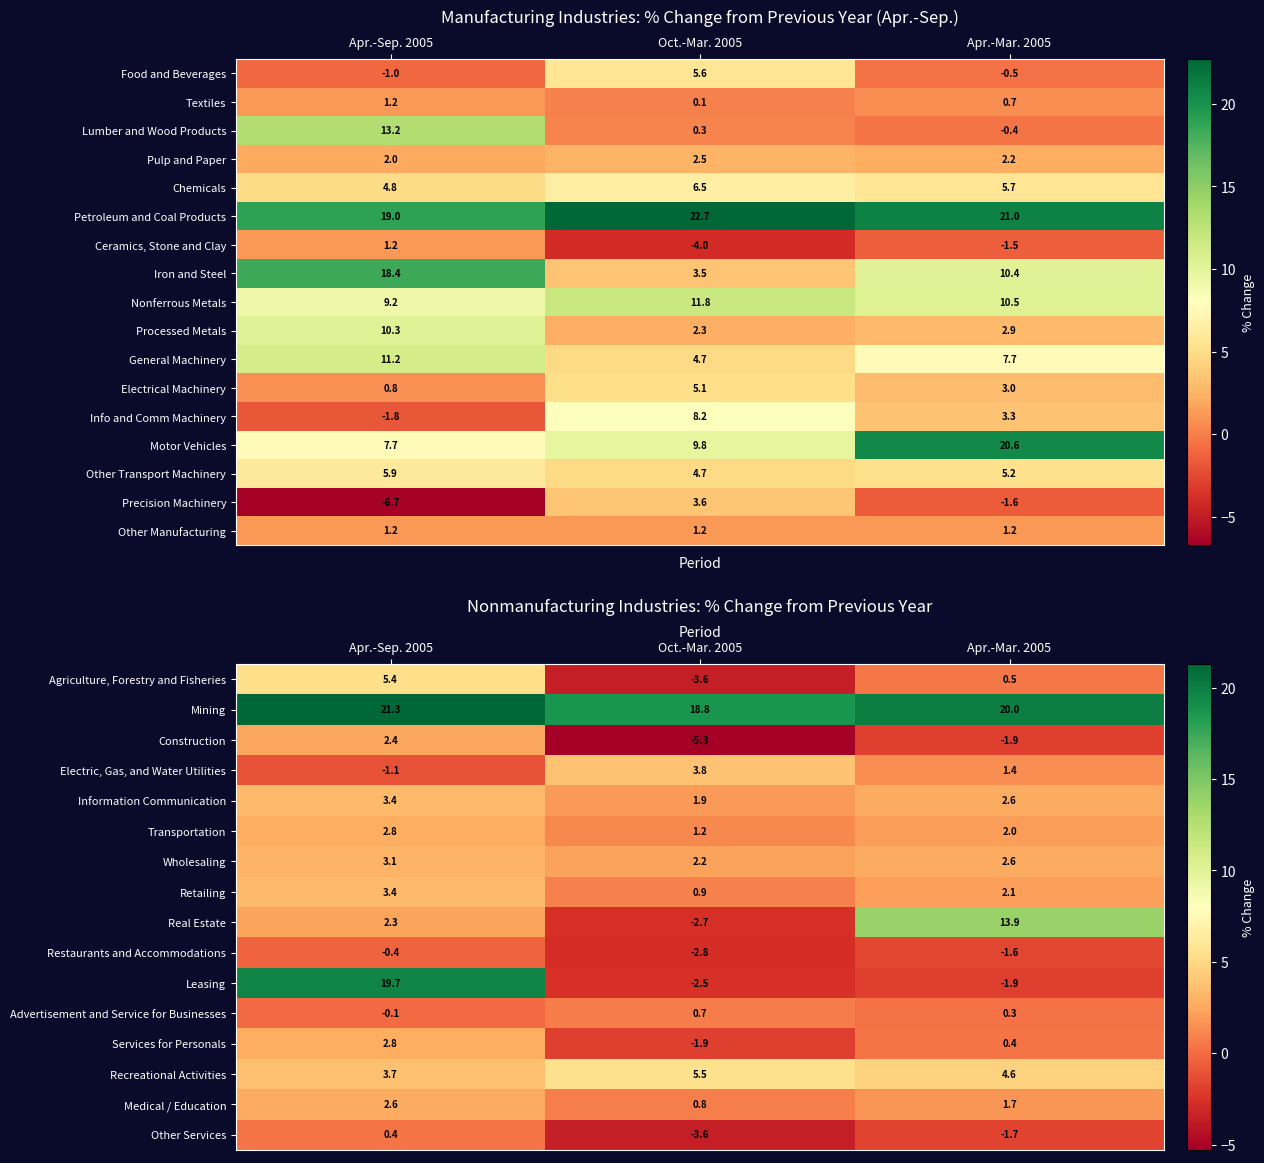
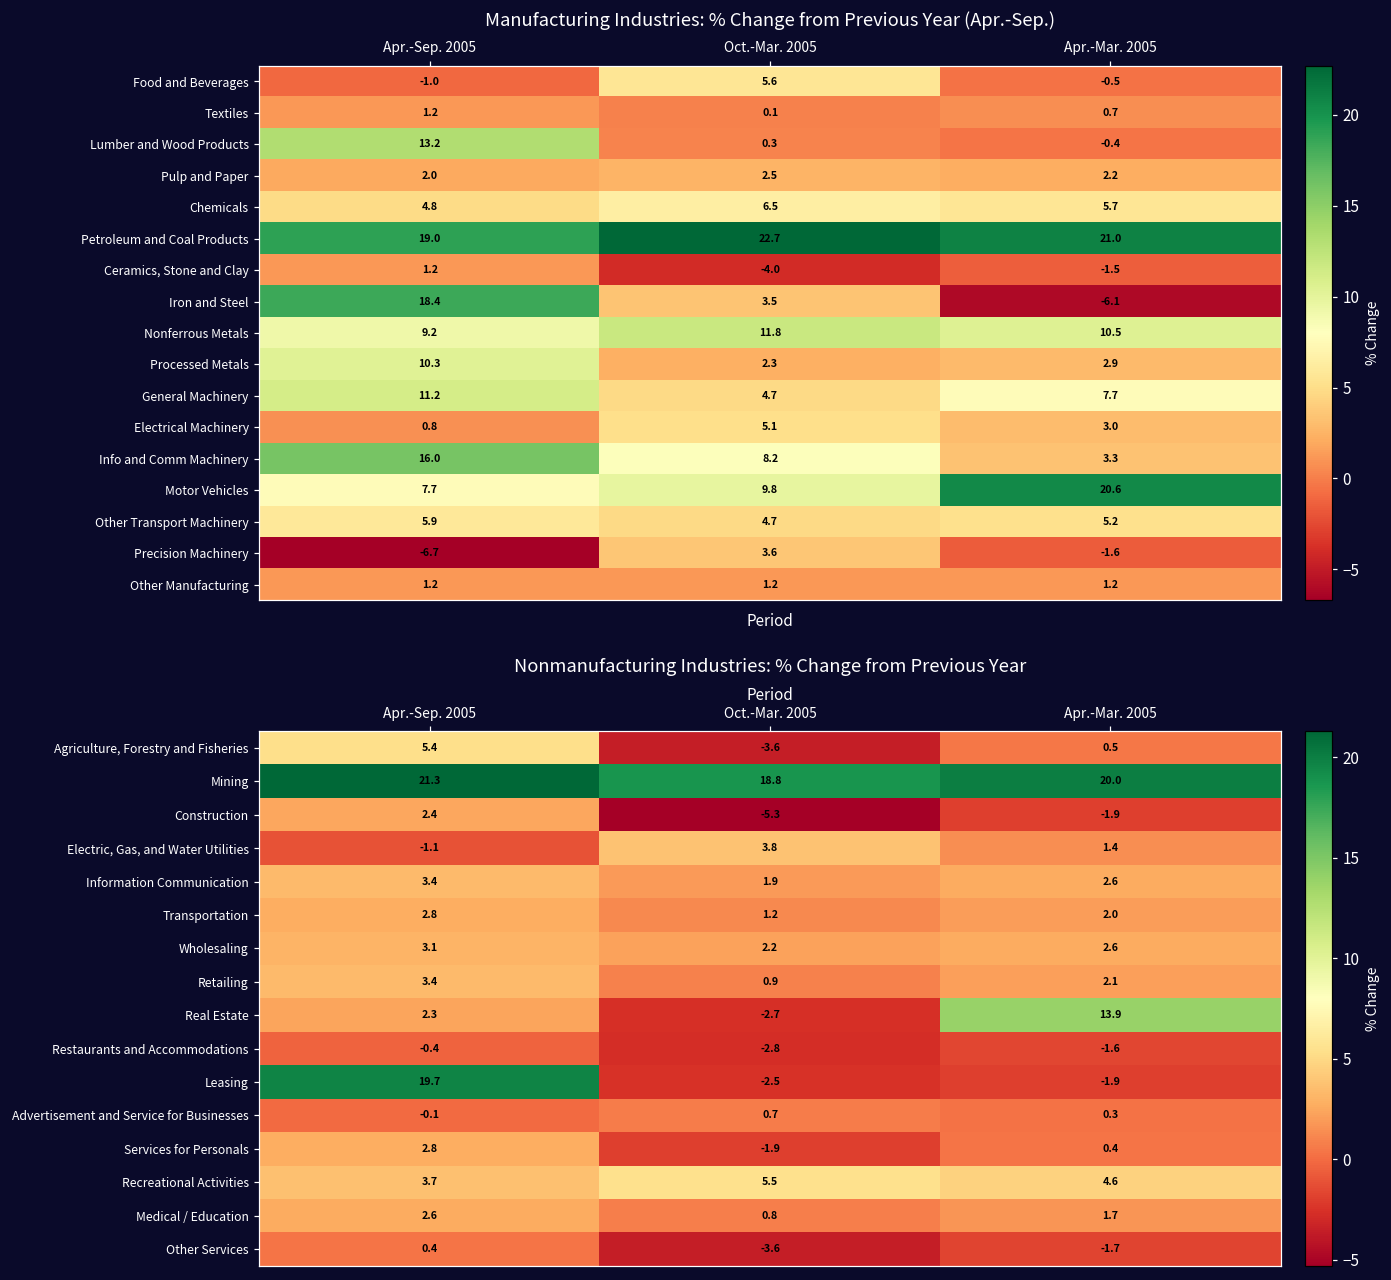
  {
    "Manufacturing Industries: % Change from Previous Year (Apr.-Sep.)": {
      "Food and Beverages": {
        "Apr.-Sep. 2005": -1.0,
        "Oct.-Mar. 2005": 5.6,
        "Apr.-Mar. 2005": -0.5
      },
      "Textiles": {
        "Apr.-Sep. 2005": 1.2,
        "Oct.-Mar. 2005": 0.1,
        "Apr.-Mar. 2005": 0.7
      },
      "Lumber and Wood Products": {
        "Apr.-Sep. 2005": 13.2,
        "Oct.-Mar. 2005": 0.3,
        "Apr.-Mar. 2005": -0.4
      },
      "Pulp and Paper": {
        "Apr.-Sep. 2005": 2.0,
        "Oct.-Mar. 2005": 2.5,
        "Apr.-Mar. 2005": 2.2
      },
      "Chemicals": {
        "Apr.-Sep. 2005": 4.8,
        "Oct.-Mar. 2005": 6.5,
        "Apr.-Mar. 2005": 5.7
      },
      "Petroleum and Coal Products": {
        "Apr.-Sep. 2005": 19.0,
        "Oct.-Mar. 2005": 22.7,
        "Apr.-Mar. 2005": 21.0
      },
      "Ceramics, Stone and Clay": {
        "Apr.-Sep. 2005": 1.2,
        "Oct.-Mar. 2005": -4.0,
        "Apr.-Mar. 2005": -1.5
      },
      "Iron and Steel": {
        "Apr.-Sep. 2005": 18.4,
        "Oct.-Mar. 2005": 3.5,
-       "Apr.-Mar. 2005": 10.4
+       "Apr.-Mar. 2005": -6.1
      },
      "Nonferrous Metals": {
        "Apr.-Sep. 2005": 9.2,
        "Oct.-Mar. 2005": 11.8,
        "Apr.-Mar. 2005": 10.5
      },
      "Processed Metals": {
        "Apr.-Sep. 2005": 10.3,
        "Oct.-Mar. 2005": 2.3,
        "Apr.-Mar. 2005": 2.9
      },
      "General Machinery": {
        "Apr.-Sep. 2005": 11.2,
        "Oct.-Mar. 2005": 4.7,
        "Apr.-Mar. 2005": 7.7
      },
      "Electrical Machinery": {
        "Apr.-Sep. 2005": 0.8,
        "Oct.-Mar. 2005": 5.1,
        "Apr.-Mar. 2005": 3.0
      },
      "Info and Comm Machinery": {
-       "Apr.-Sep. 2005": -1.8,
+       "Apr.-Sep. 2005": 16.0,
        "Oct.-Mar. 2005": 8.2,
        "Apr.-Mar. 2005": 3.3
      },
      "Motor Vehicles": {
        "Apr.-Sep. 2005": 7.7,
        "Oct.-Mar. 2005": 9.8,
        "Apr.-Mar. 2005": 20.6
      },
      "Other Transport Machinery": {
        "Apr.-Sep. 2005": 5.9,
        "Oct.-Mar. 2005": 4.7,
        "Apr.-Mar. 2005": 5.2
      },
      "Precision Machinery": {
        "Apr.-Sep. 2005": -6.7,
        "Oct.-Mar. 2005": 3.6,
        "Apr.-Mar. 2005": -1.6
      },
      "Other Manufacturing": {
        "Apr.-Sep. 2005": 1.2,
        "Oct.-Mar. 2005": 1.2,
        "Apr.-Mar. 2005": 1.2
      }
    },
    "Nonmanufacturing Industries: % Change from Previous Year": {
      "Agriculture, Forestry and Fisheries": {
        "Apr.-Sep. 2005": 5.4,
        "Oct.-Mar. 2005": -3.6,
        "Apr.-Mar. 2005": 0.5
      },
      "Mining": {
        "Apr.-Sep. 2005": 21.3,
        "Oct.-Mar. 2005": 18.8,
        "Apr.-Mar. 2005": 20.0
      },
      "Construction": {
        "Apr.-Sep. 2005": 2.4,
        "Oct.-Mar. 2005": -5.3,
        "Apr.-Mar. 2005": -1.9
      },
      "Electric, Gas, and Water Utilities": {
        "Apr.-Sep. 2005": -1.1,
        "Oct.-Mar. 2005": 3.8,
        "Apr.-Mar. 2005": 1.4
      },
      "Information Communication": {
        "Apr.-Sep. 2005": 3.4,
        "Oct.-Mar. 2005": 1.9,
        "Apr.-Mar. 2005": 2.6
      },
      "Transportation": {
        "Apr.-Sep. 2005": 2.8,
        "Oct.-Mar. 2005": 1.2,
        "Apr.-Mar. 2005": 2.0
      },
      "Wholesaling": {
        "Apr.-Sep. 2005": 3.1,
        "Oct.-Mar. 2005": 2.2,
        "Apr.-Mar. 2005": 2.6
      },
      "Retailing": {
        "Apr.-Sep. 2005": 3.4,
        "Oct.-Mar. 2005": 0.9,
        "Apr.-Mar. 2005": 2.1
      },
      "Real Estate": {
        "Apr.-Sep. 2005": 2.3,
        "Oct.-Mar. 2005": -2.7,
        "Apr.-Mar. 2005": 13.9
      },
      "Restaurants and Accommodations": {
        "Apr.-Sep. 2005": -0.4,
        "Oct.-Mar. 2005": -2.8,
        "Apr.-Mar. 2005": -1.6
      },
      "Leasing": {
        "Apr.-Sep. 2005": 19.7,
        "Oct.-Mar. 2005": -2.5,
        "Apr.-Mar. 2005": -1.9
      },
      "Advertisement and Service for Businesses": {
        "Apr.-Sep. 2005": -0.1,
        "Oct.-Mar. 2005": 0.7,
        "Apr.-Mar. 2005": 0.3
      },
      "Services for Personals": {
        "Apr.-Sep. 2005": 2.8,
        "Oct.-Mar. 2005": -1.9,
        "Apr.-Mar. 2005": 0.4
      },
      "Recreational Activities": {
        "Apr.-Sep. 2005": 3.7,
        "Oct.-Mar. 2005": 5.5,
        "Apr.-Mar. 2005": 4.6
      },
      "Medical / Education": {
        "Apr.-Sep. 2005": 2.6,
        "Oct.-Mar. 2005": 0.8,
        "Apr.-Mar. 2005": 1.7
      },
      "Other Services": {
        "Apr.-Sep. 2005": 0.4,
        "Oct.-Mar. 2005": -3.6,
        "Apr.-Mar. 2005": -1.7
      }
    }
  }
